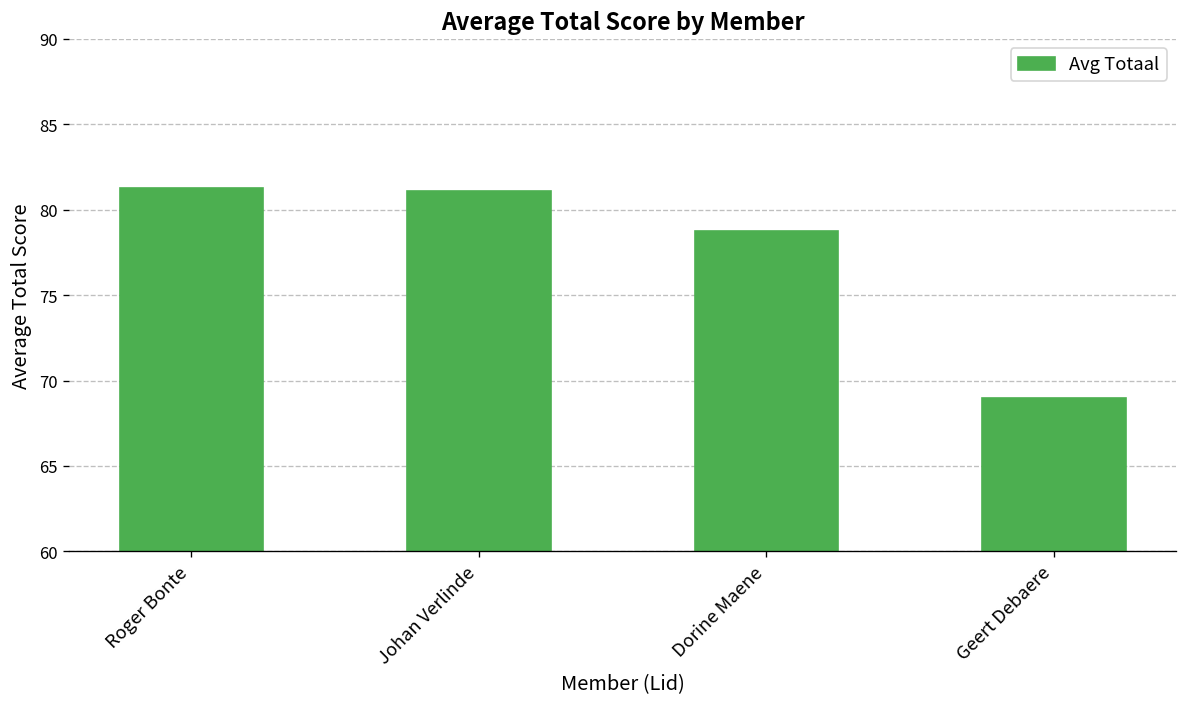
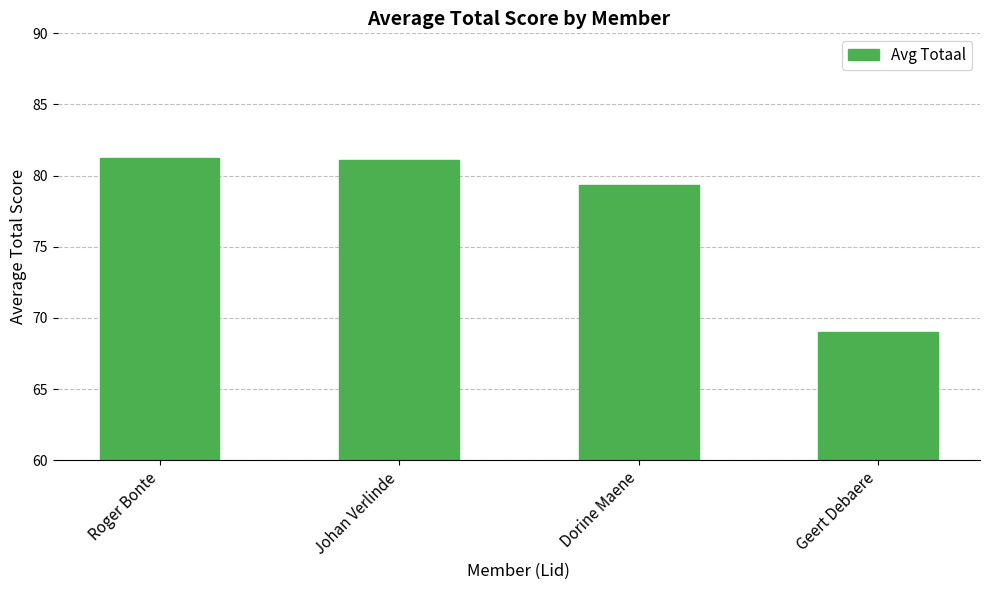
  {
    "Roger Bonte": 81.3,
    "Johan Verlinde": 81.1,
-   "Dorine Maene": 78.8,
+   "Dorine Maene": 79.4,
    "Geert Debaere": 69.0
  }
